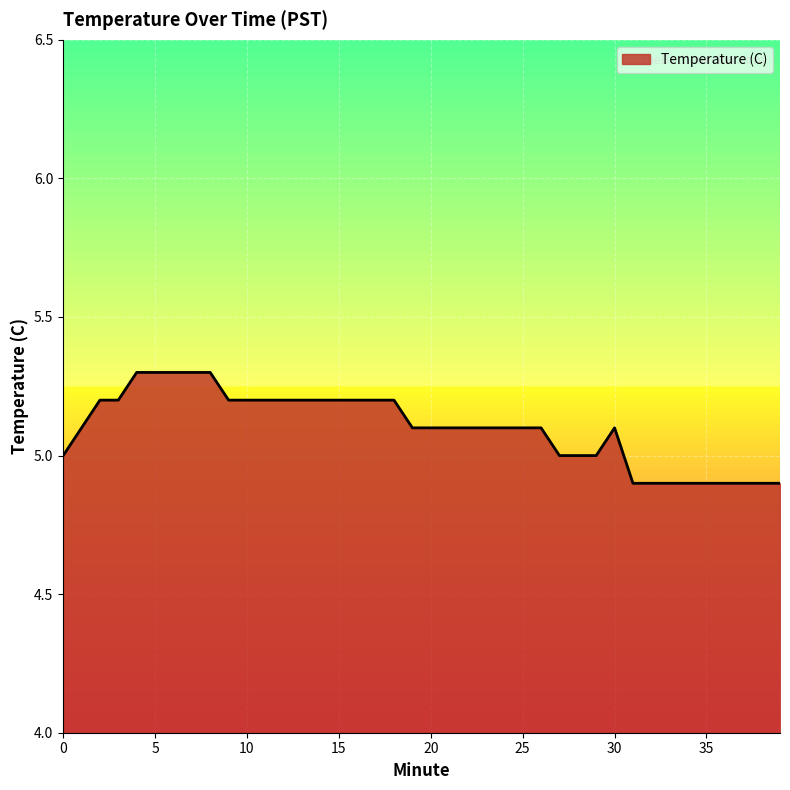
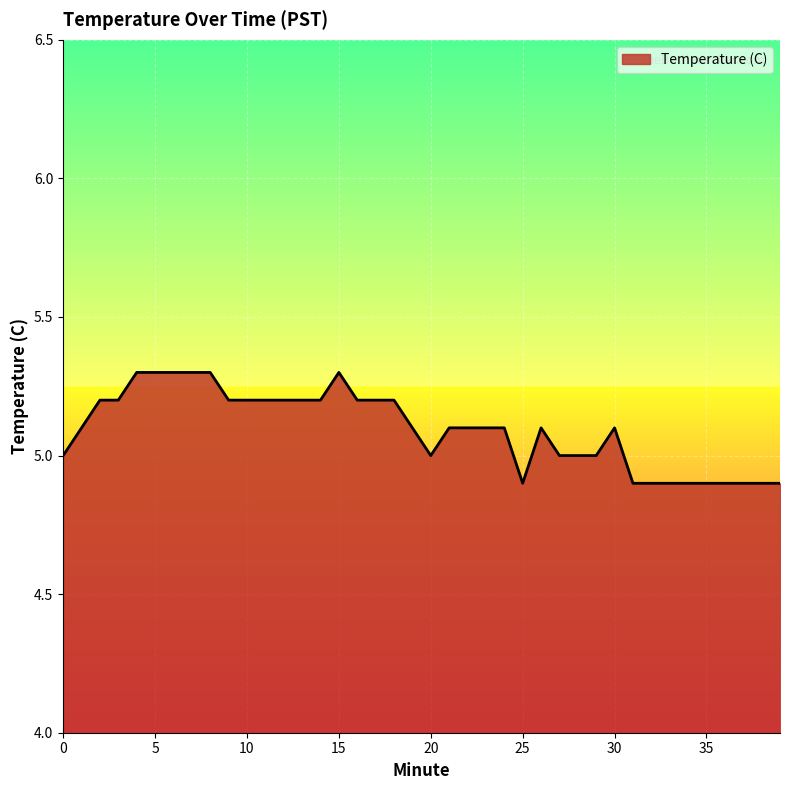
  {
    "0": 5.0,
    "5": 5.3,
    "10": 5.2,
-   "15": 5.2,
-   "20": 5.1,
-   "25": 5.1,
+   "15": 5.3,
+   "20": 5.0,
+   "25": 4.9,
    "30": 5.1,
    "35": 4.9
  }
